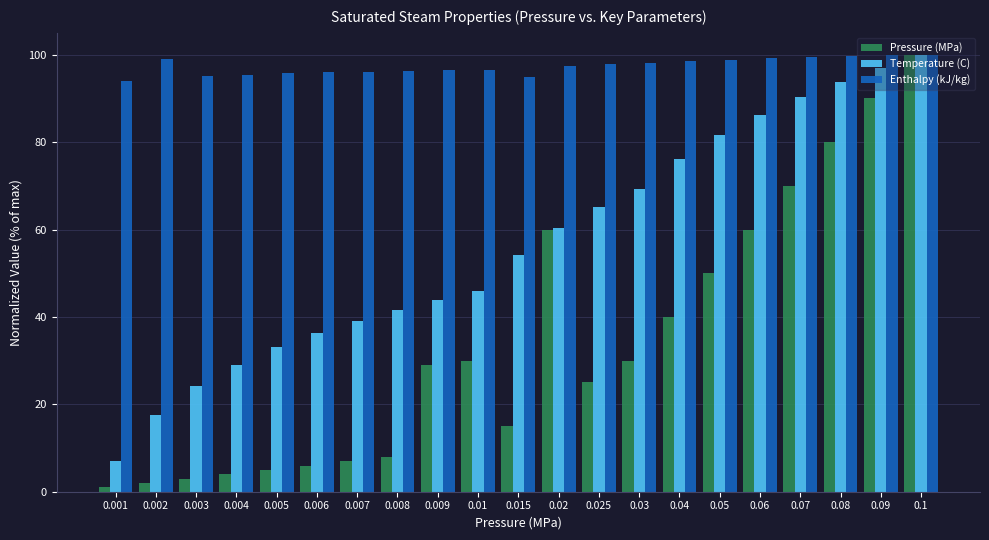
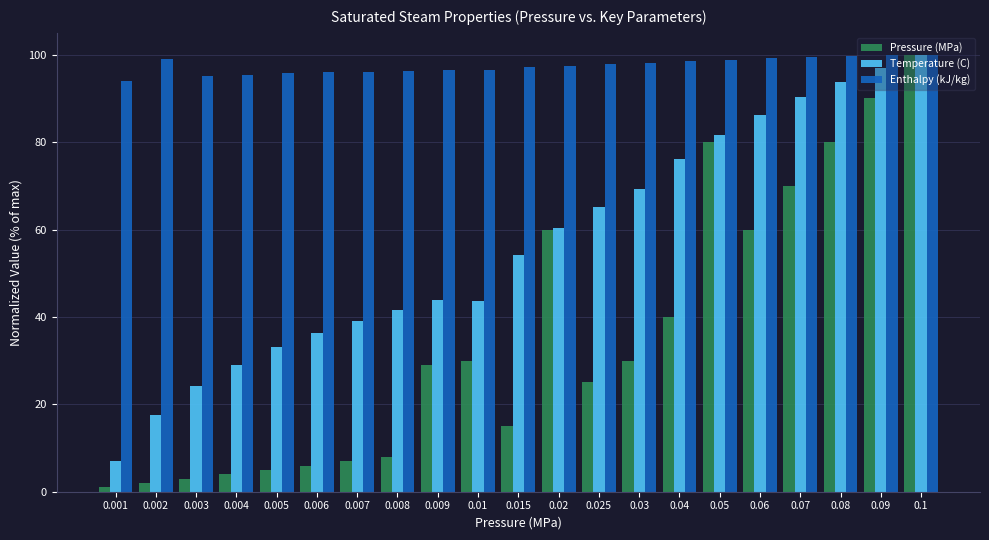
  {
    "Pressure (MPa)": {
      "0.001": 1,
      "0.002": 2,
      "0.003": 3,
      "0.004": 4,
      "0.005": 5,
      "0.006": 6,
      "0.007": 7,
      "0.008": 8,
      "0.009": 29,
      "0.01": 30,
      "0.015": 15,
      "0.02": 60,
      "0.025": 25,
      "0.03": 30,
      "0.04": 40,
-     "0.05": 50,
+     "0.05": 80,
      "0.06": 60,
      "0.07": 70,
      "0.08": 80,
      "0.09": 90
    },
    "Temperature (C)": {
      "0.001": 7,
      "0.002": 18,
      "0.003": 24,
      "0.004": 29,
      "0.005": 33,
      "0.006": 36,
      "0.007": 39,
      "0.008": 42,
      "0.009": 44,
-     "0.01": 46,
+     "0.01": 44,
      "0.015": 54,
      "0.02": 60,
      "0.025": 65,
      "0.03": 69,
      "0.04": 76,
      "0.05": 82,
      "0.06": 86,
      "0.07": 90,
      "0.08": 94
    },
    "Enthalpy (kJ/kg)": {
      "0.001": 94,
      "0.002": 99,
      "0.003": 95,
      "0.004": 95,
      "0.005": 96,
      "0.006": 96,
      "0.007": 96,
      "0.008": 96,
      "0.009": 96,
      "0.01": 97,
-     "0.015": 95,
+     "0.015": 97,
      "0.02": 98,
      "0.025": 98,
      "0.03": 98,
      "0.04": 99,
      "0.05": 99,
      "0.06": 99,
      "0.07": 99,
      "0.08": 100
    }
  }
